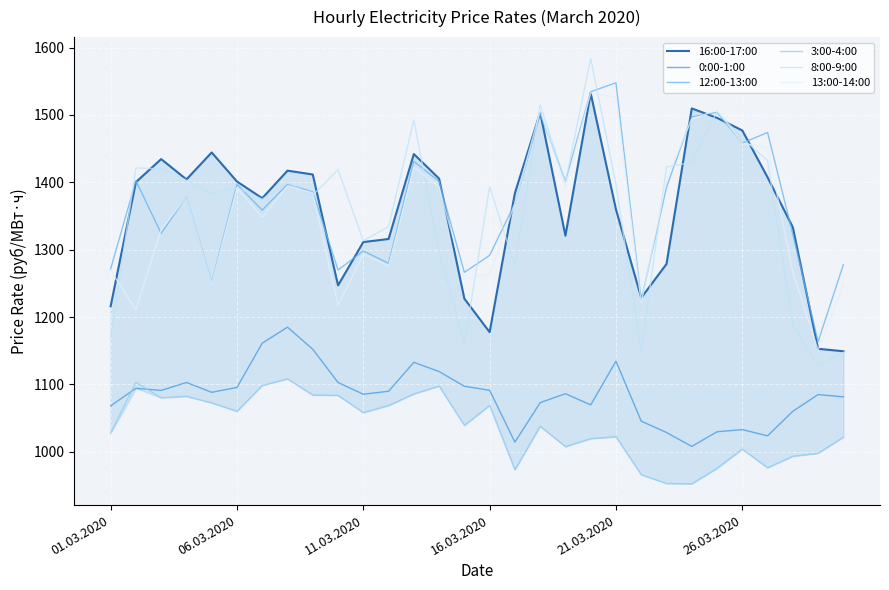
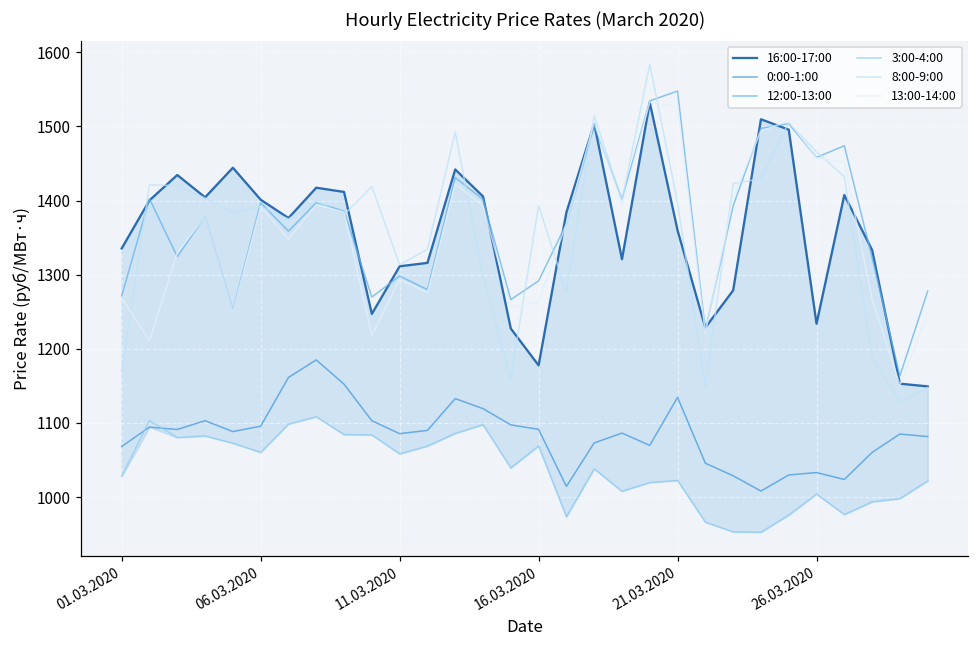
  {
    "16:00-17:00": {
-     "01.03.2020": 1220,
+     "01.03.2020": 1340,
      "06.03.2020": 1400,
      "16.03.2020": 1180,
      "21.03.2020": 1360,
-     "26.03.2020": 1480
+     "26.03.2020": 1230
    }
  }
